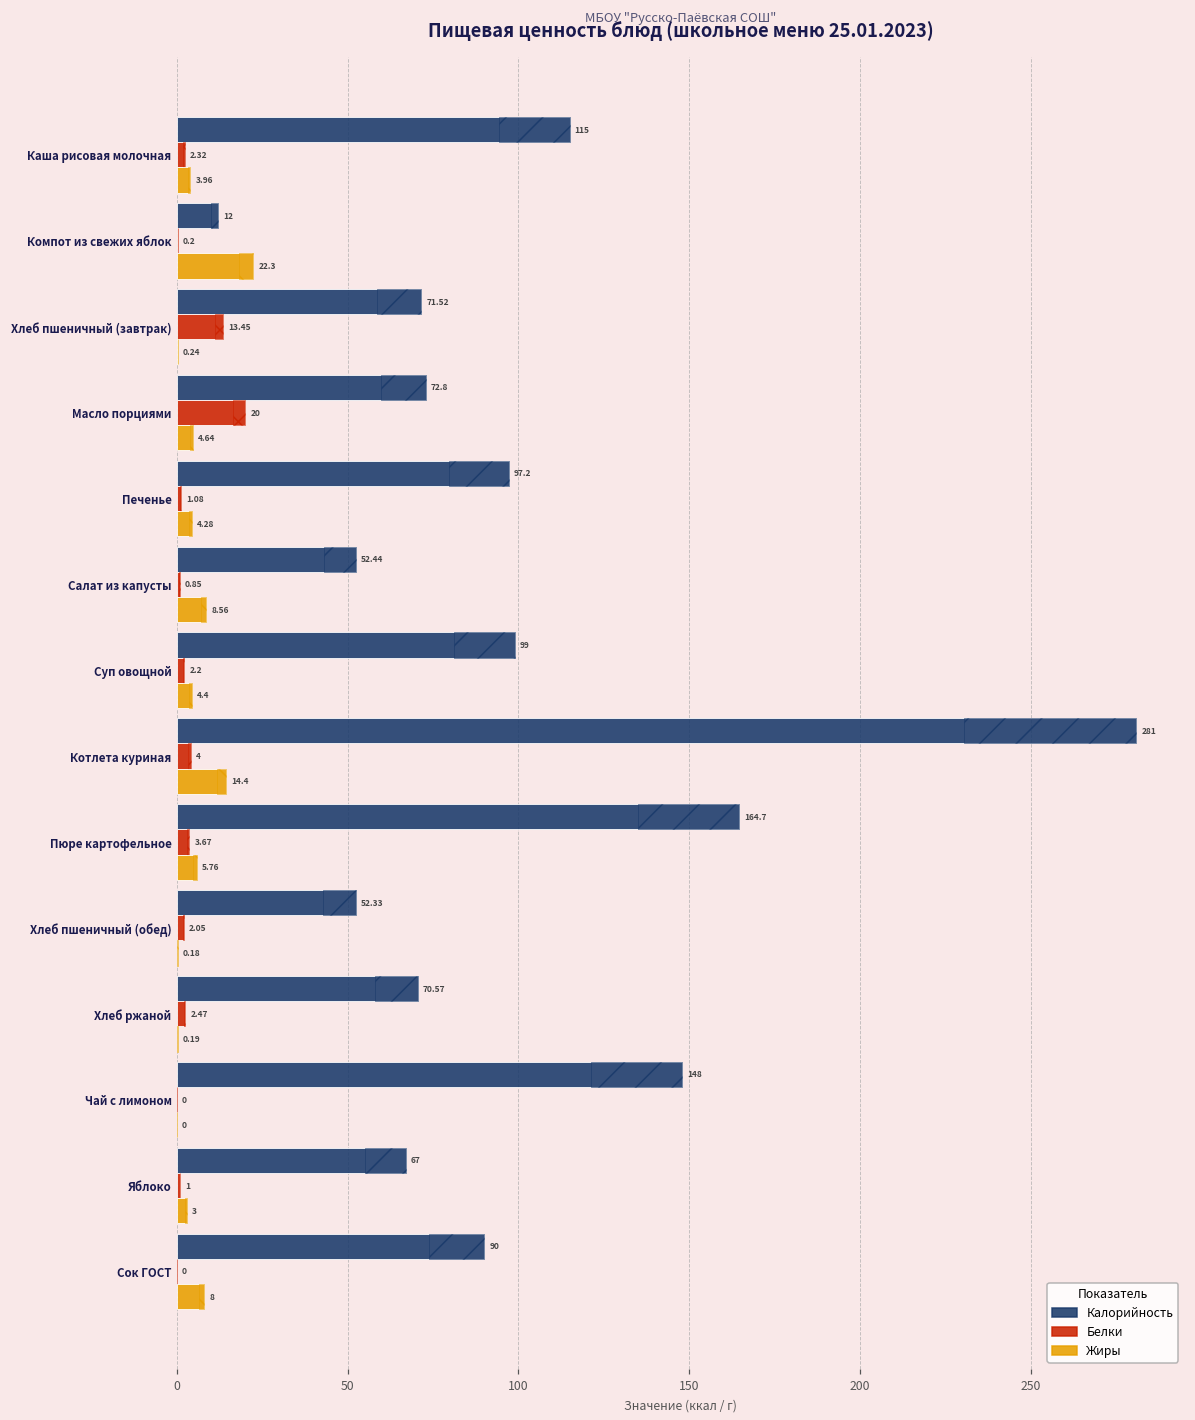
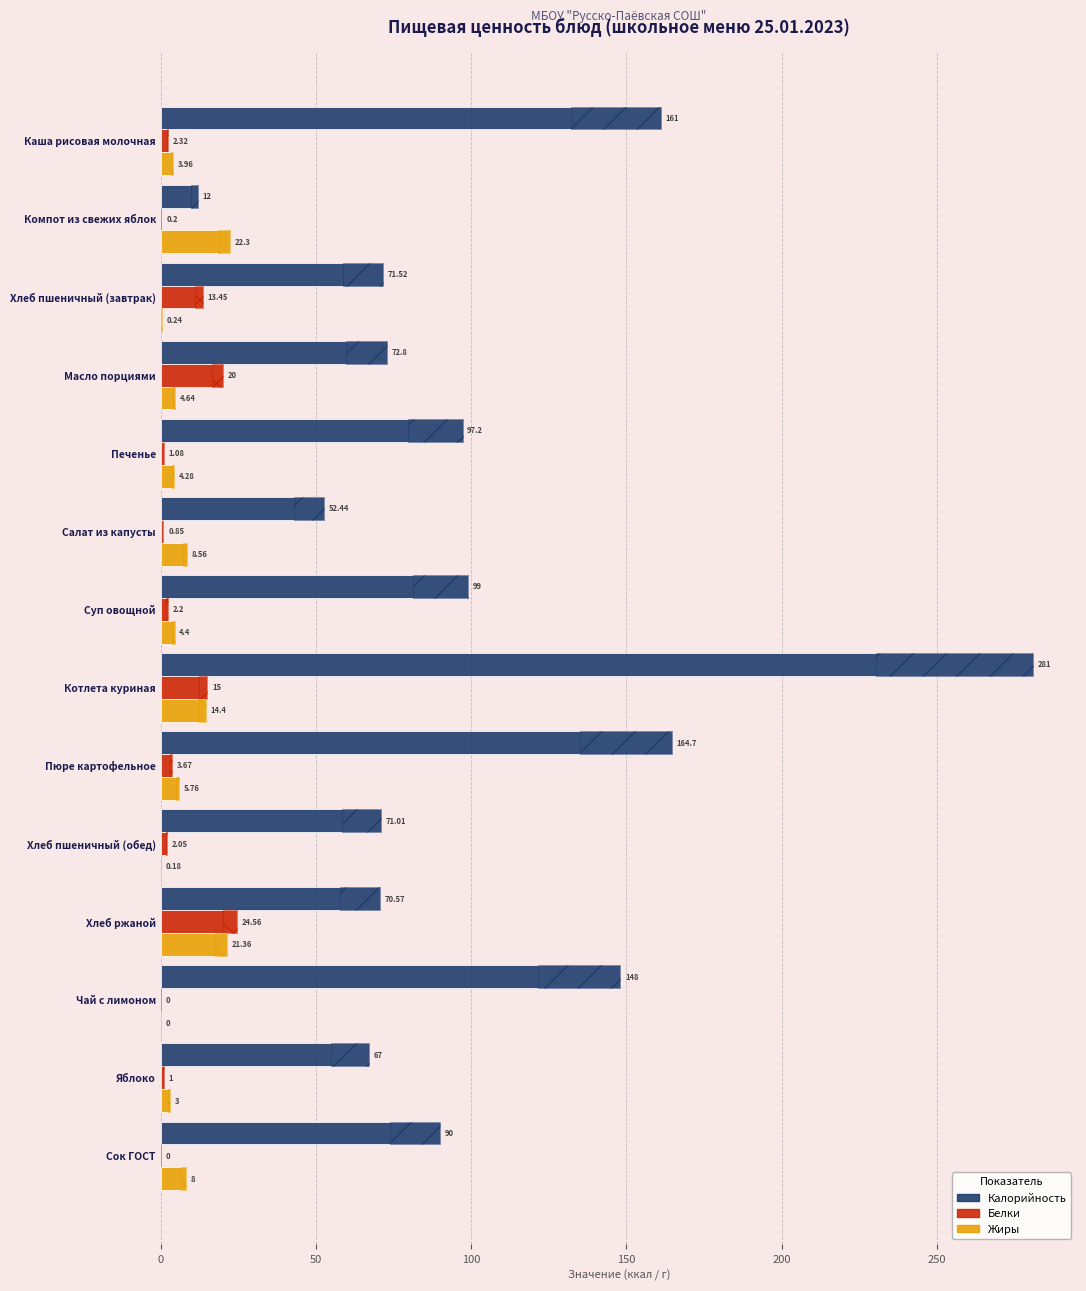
  {
    "Калорийность": {
-     "Каша рисовая молочная": 115,
+     "Каша рисовая молочная": 161,
      "Компот из свежих яблок": 12,
      "Хлеб пшеничный (завтрак)": 71.52,
      "Масло порциями": 72.8,
      "Печенье": 97.2,
      "Салат из капусты": 52.44,
      "Суп овощной": 99,
      "Котлета куриная": 281,
      "Пюре картофельное": 164.7,
-     "Хлеб пшеничный (обед)": 52.33,
+     "Хлеб пшеничный (обед)": 71.01,
      "Хлеб ржаной": 70.57,
      "Чай с лимоном": 148,
      "Яблоко": 67,
      "Сок ГОСТ": 90
    },
    "Белки": {
      "Каша рисовая молочная": 2.32,
      "Компот из свежих яблок": 0.2,
      "Хлеб пшеничный (завтрак)": 13.45,
      "Масло порциями": 20,
      "Печенье": 1.08,
      "Салат из капусты": 0.85,
      "Суп овощной": 2.2,
-     "Котлета куриная": 4,
+     "Котлета куриная": 15,
      "Пюре картофельное": 3.67,
      "Хлеб пшеничный (обед)": 2.05,
-     "Хлеб ржаной": 2.47,
+     "Хлеб ржаной": 24.56,
      "Чай с лимоном": 0,
      "Яблоко": 1,
      "Сок ГОСТ": 0
    },
    "Жиры": {
      "Каша рисовая молочная": 3.96,
      "Компот из свежих яблок": 22.3,
      "Хлеб пшеничный (завтрак)": 0.24,
      "Масло порциями": 4.64,
      "Печенье": 4.28,
      "Салат из капусты": 8.56,
      "Суп овощной": 4.4,
      "Котлета куриная": 14.4,
      "Пюре картофельное": 5.76,
      "Хлеб пшеничный (обед)": 0.18,
-     "Хлеб ржаной": 0.19,
+     "Хлеб ржаной": 21.36,
      "Чай с лимоном": 0,
      "Яблоко": 3,
      "Сок ГОСТ": 8
    }
  }
